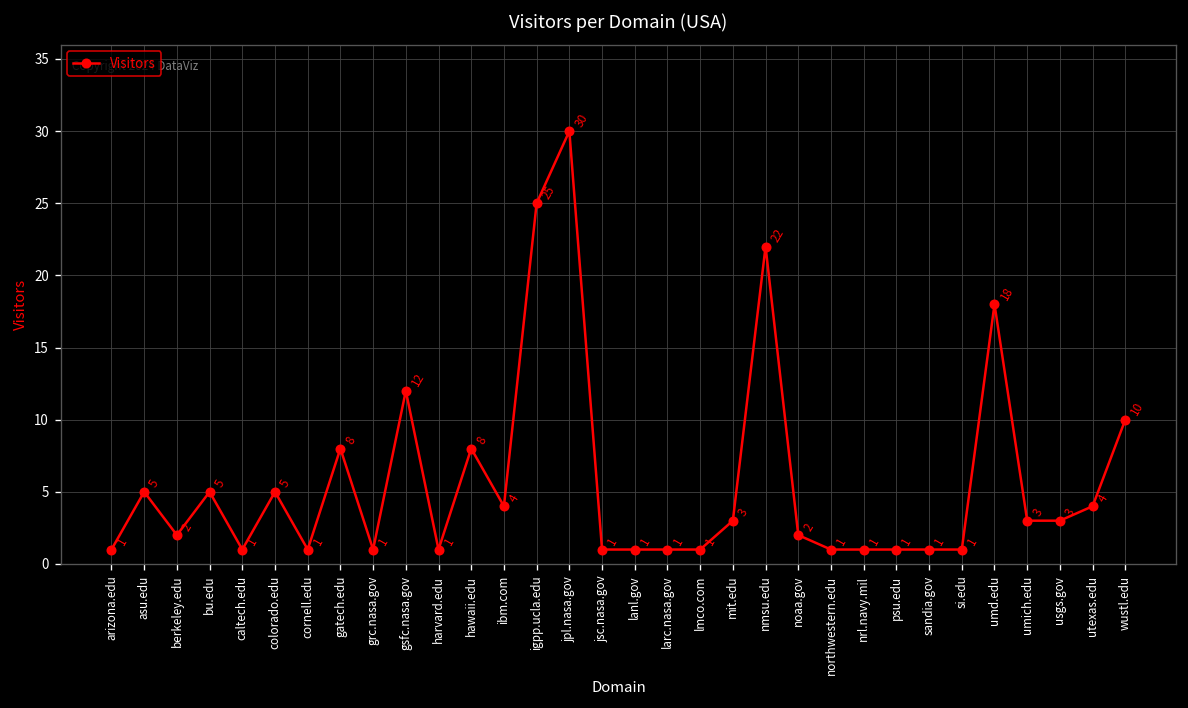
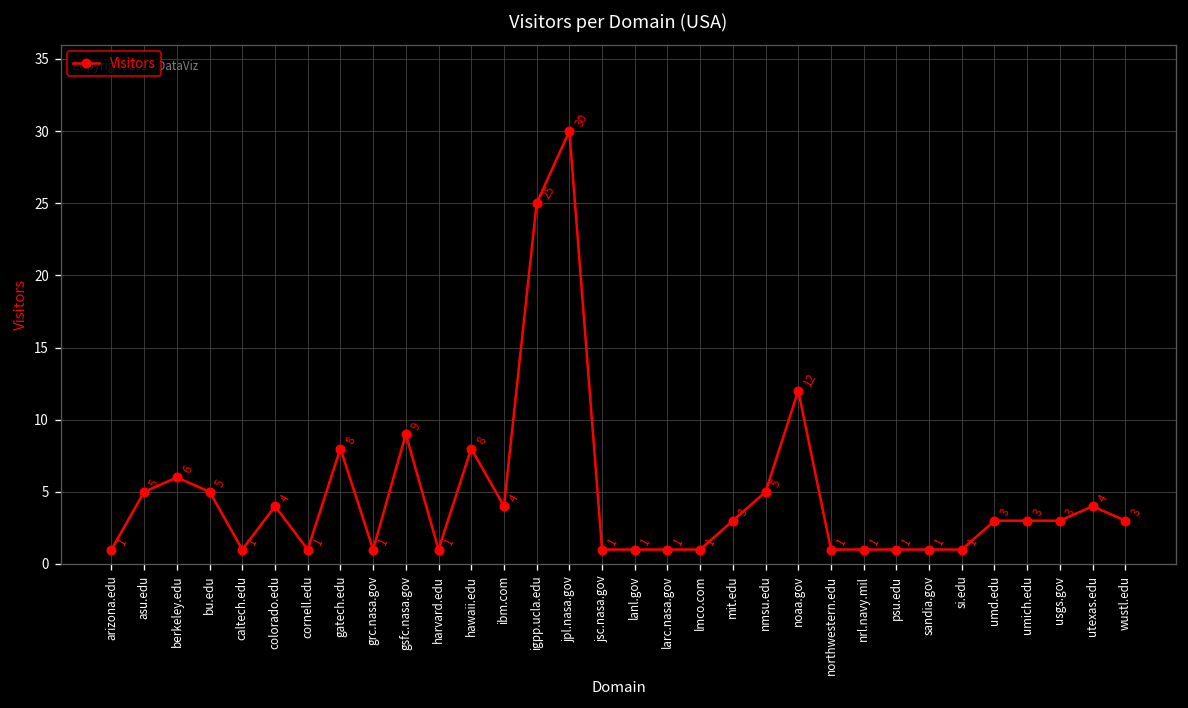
  {
    "arizona.edu": 1,
    "asu.edu": 5,
-   "berkeley.edu": 2,
+   "berkeley.edu": 6,
    "bu.edu": 5,
    "caltech.edu": 1,
-   "colorado.edu": 5,
+   "colorado.edu": 4,
    "cornell.edu": 1,
    "gatech.edu": 8,
    "grc.nasa.gov": 1,
-   "gsfc.nasa.gov": 12,
+   "gsfc.nasa.gov": 9,
    "harvard.edu": 1,
    "hawaii.edu": 8,
    "ibm.com": 4,
    "igpp.ucla.edu": 25,
    "jpl.nasa.gov": 30,
    "jsc.nasa.gov": 1,
    "lanl.gov": 1,
    "larc.nasa.gov": 1,
    "lmco.com": 1,
    "mit.edu": 3,
-   "nmsu.edu": 22,
-   "noaa.gov": 2,
+   "nmsu.edu": 5,
+   "noaa.gov": 12,
    "northwestern.edu": 1,
    "nrl.navy.mil": 1,
    "psu.edu": 1,
    "sandia.gov": 1,
    "si.edu": 1,
-   "umd.edu": 18,
+   "umd.edu": 3,
    "umich.edu": 3,
    "usgs.gov": 3,
    "utexas.edu": 4,
-   "wustl.edu": 10
+   "wustl.edu": 3
  }
